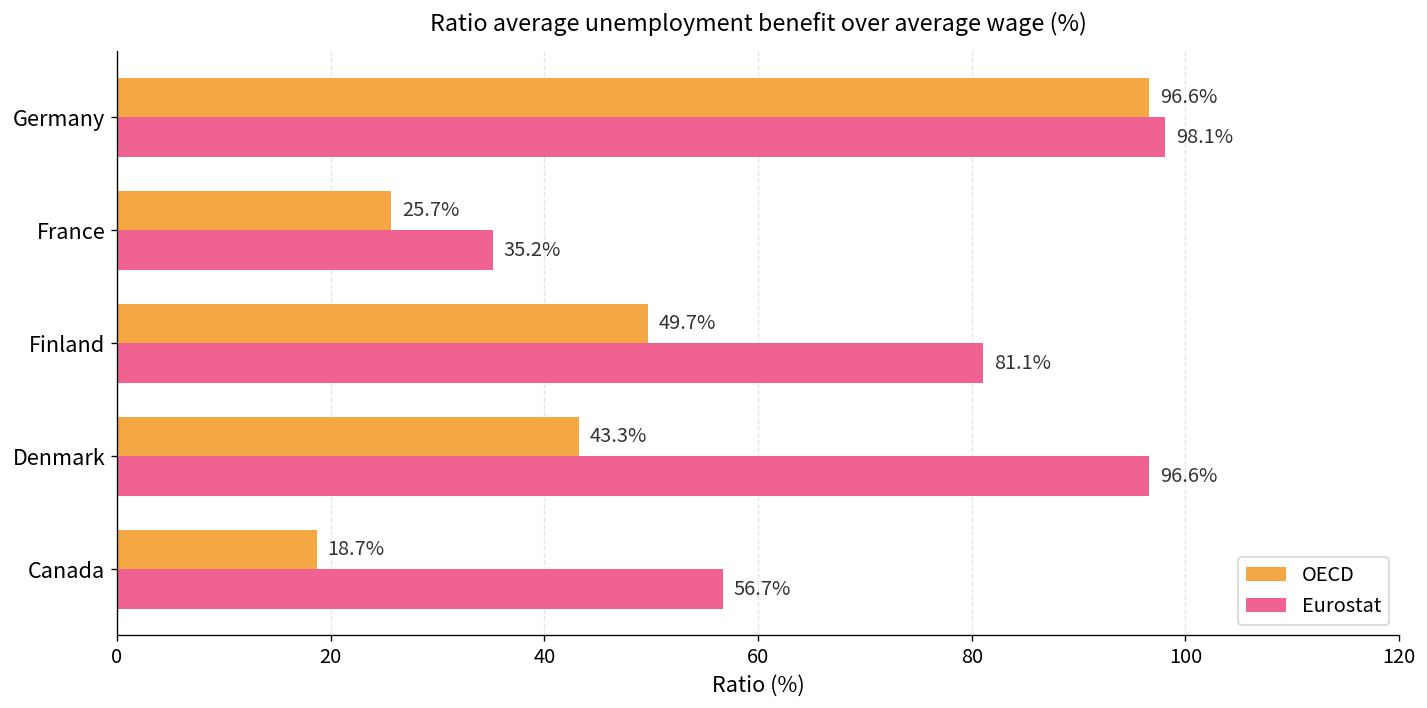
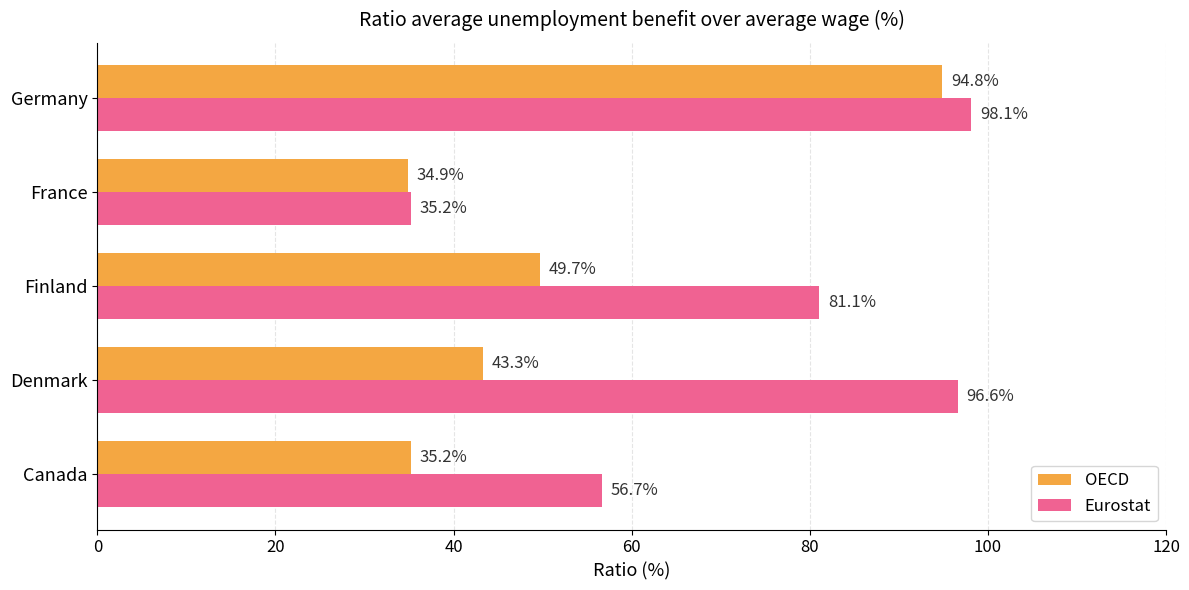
  {
    "OECD": {
-     "Germany": "96.6%",
-     "France": "25.7%",
+     "Germany": "94.8%",
+     "France": "34.9%",
      "Finland": "49.7%",
      "Denmark": "43.3%",
-     "Canada": "18.7%"
+     "Canada": "35.2%"
    },
    "Eurostat": {
      "Germany": "98.1%",
      "France": "35.2%",
      "Finland": "81.1%",
      "Denmark": "96.6%",
      "Canada": "56.7%"
    }
  }
